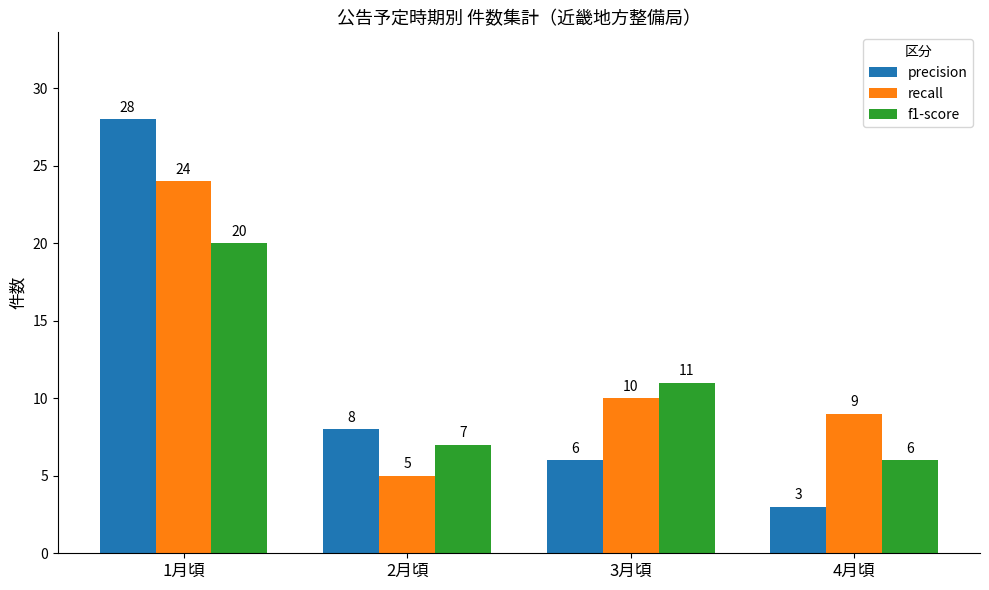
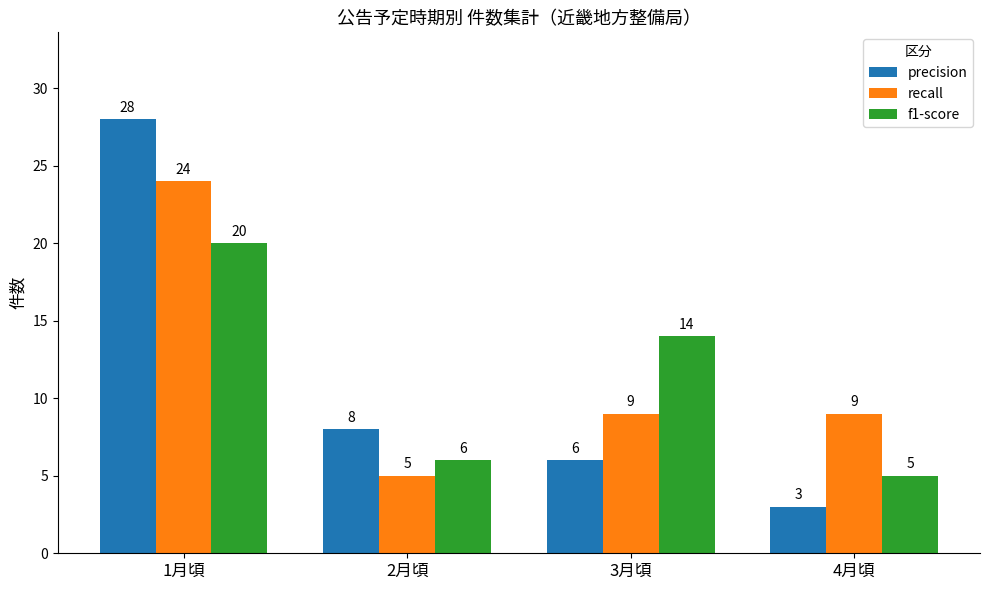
  {
    "precision": {
      "1月頃": 28,
      "2月頃": 8,
      "3月頃": 6,
      "4月頃": 3
    },
    "recall": {
      "1月頃": 24,
      "2月頃": 5,
-     "3月頃": 10,
+     "3月頃": 9,
      "4月頃": 9
    },
    "f1-score": {
      "1月頃": 20,
-     "2月頃": 7,
-     "3月頃": 11,
-     "4月頃": 6
+     "2月頃": 6,
+     "3月頃": 14,
+     "4月頃": 5
    }
  }
